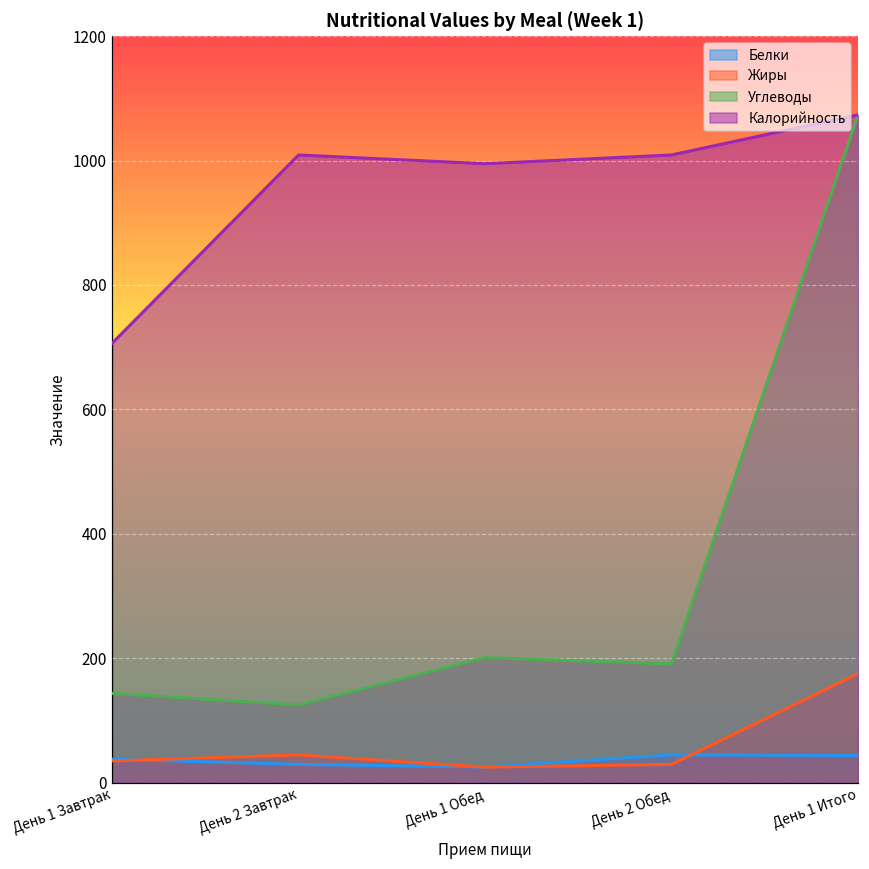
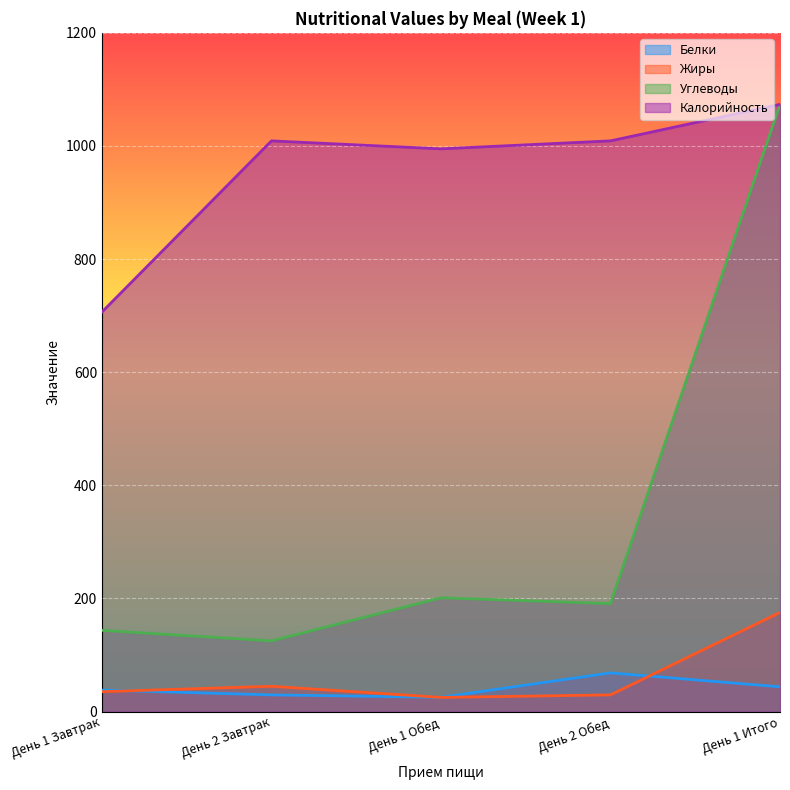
  {
    "Белки": {
      "День 2 Завтрак": 30,
-     "День 2 Обед": 40,
+     "День 2 Обед": 70,
      "День 1 Итого": 40
    },
    "Жиры": {
      "День 2 Завтрак": 40,
      "День 2 Обед": 30,
      "День 1 Итого": 180
    },
    "Углеводы": {
      "День 1 Завтрак": 140,
      "День 2 Завтрак": 120,
      "День 1 Обед": 200,
      "День 2 Обед": 190
    },
    "Калорийность": {
      "День 1 Завтрак": 710,
      "День 2 Завтрак": 1010,
      "День 1 Обед": 990,
      "День 2 Обед": 1010
    }
  }
